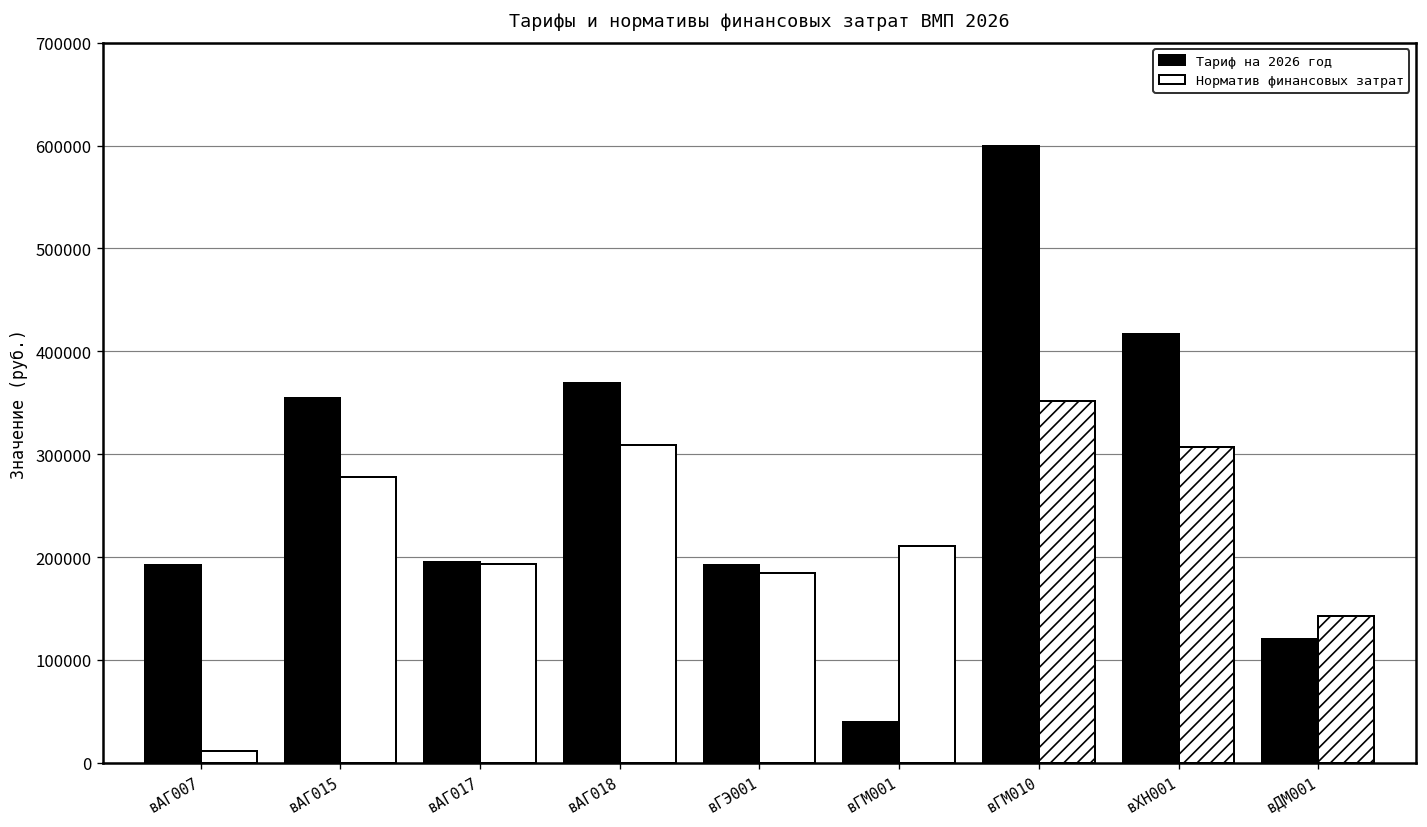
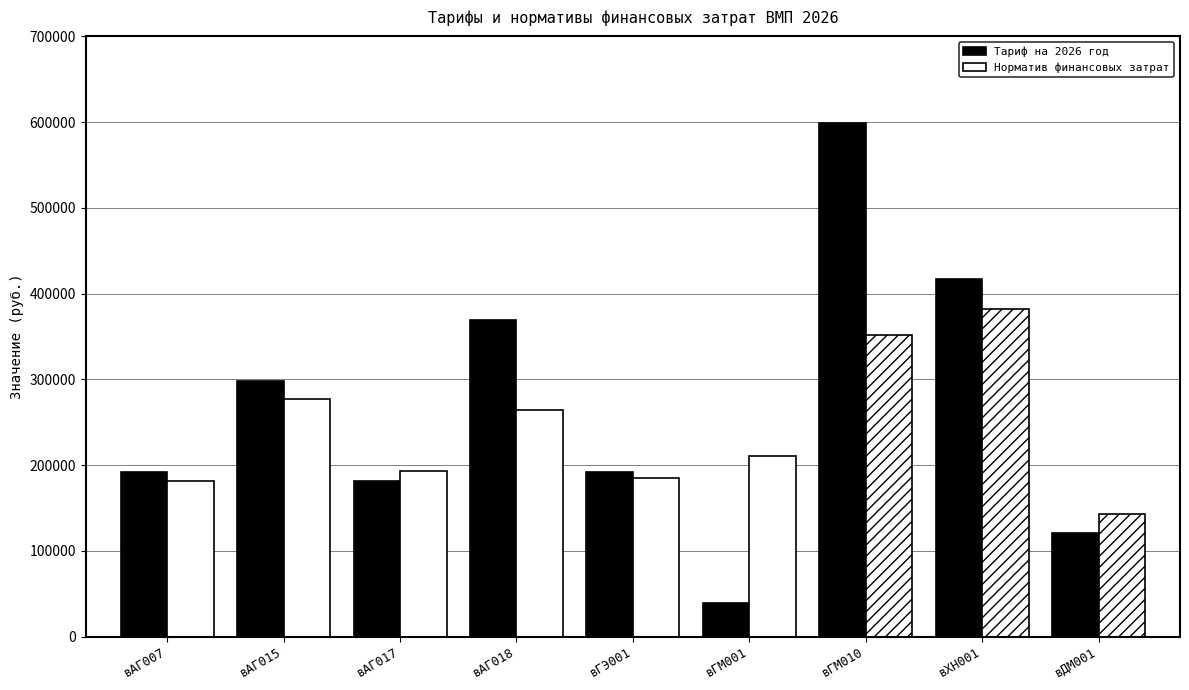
  {
    "Тариф на 2026 год": {
      "вАГ007": 190000,
-     "вАГ015": 360000,
-     "вАГ017": 200000,
+     "вАГ015": 300000,
+     "вАГ017": 180000,
      "вАГ018": 370000,
      "вГЭ001": 190000,
      "вГМ001": 40000,
      "вГМ010": 600000,
      "вХН001": 420000,
      "вДМ001": 120000
    },
    "Норматив финансовых затрат": {
-     "вАГ007": 10000,
+     "вАГ007": 180000,
      "вАГ015": 280000,
      "вАГ017": 190000,
-     "вАГ018": 310000,
+     "вАГ018": 260000,
      "вГЭ001": 180000,
      "вГМ001": 210000,
      "вГМ010": 350000,
-     "вХН001": 310000,
+     "вХН001": 380000,
      "вДМ001": 140000
    }
  }
